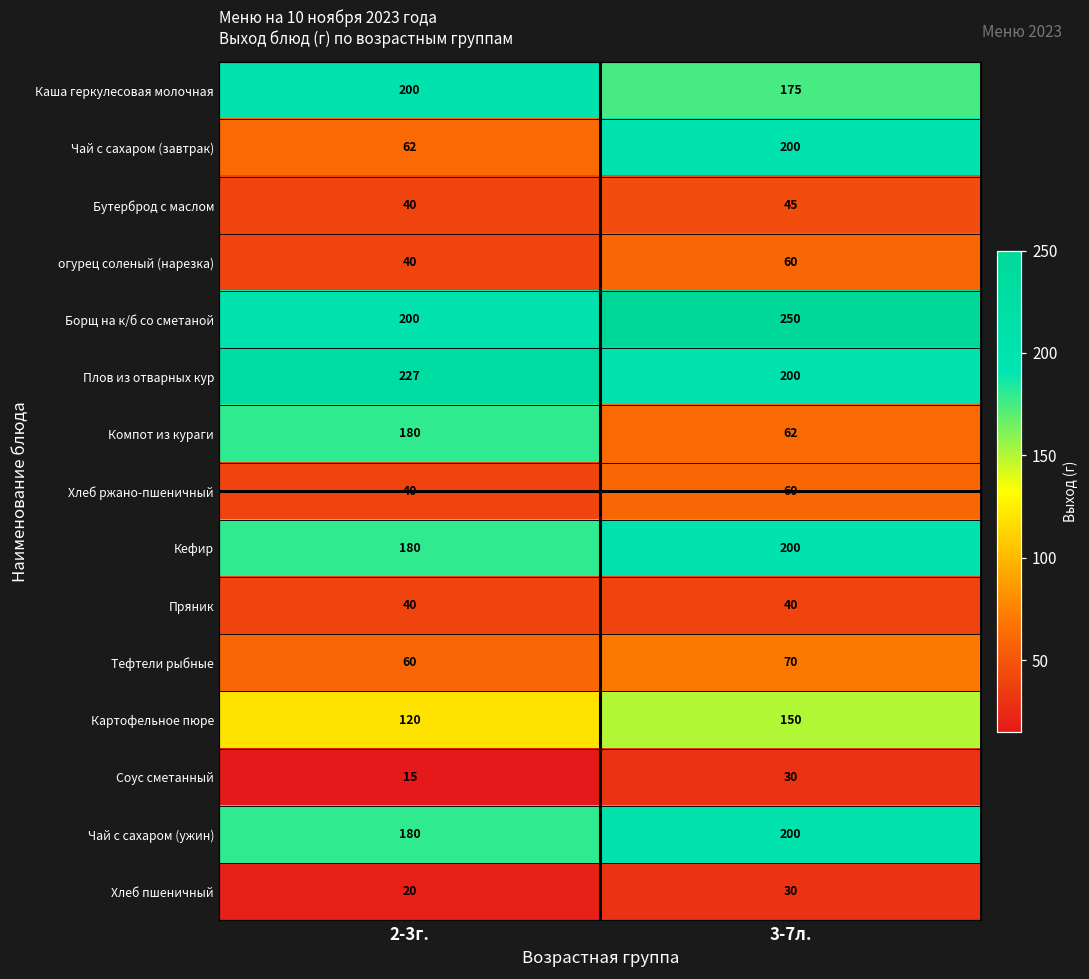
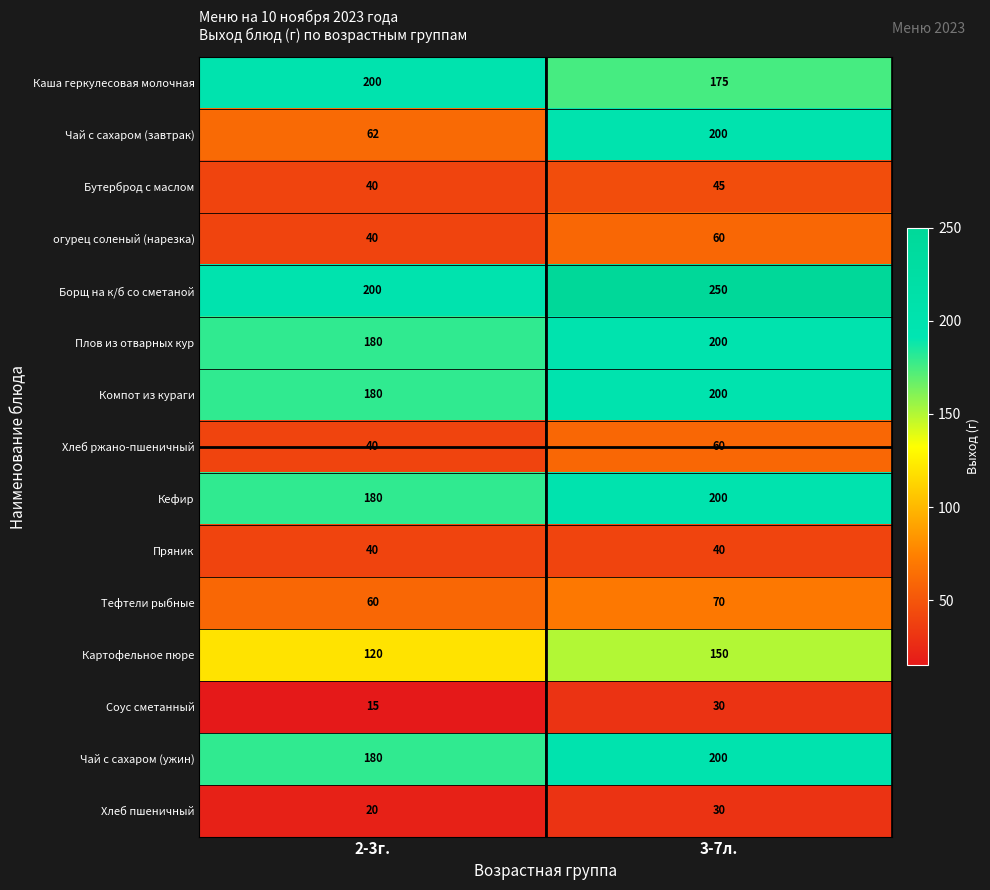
  {
    "Каша геркулесовая молочная": {
      "2-3г.": 200,
      "3-7л.": 175
    },
    "Чай с сахаром (завтрак)": {
      "2-3г.": 62,
      "3-7л.": 200
    },
    "Бутерброд с маслом": {
      "2-3г.": 40,
      "3-7л.": 45
    },
    "огурец соленый (нарезка)": {
      "2-3г.": 40,
      "3-7л.": 60
    },
    "Борщ на к/б со сметаной": {
      "2-3г.": 200,
      "3-7л.": 250
    },
    "Плов из отварных кур": {
-     "2-3г.": 227,
+     "2-3г.": 180,
      "3-7л.": 200
    },
    "Компот из кураги": {
      "2-3г.": 180,
-     "3-7л.": 62
+     "3-7л.": 200
    },
    "Хлеб ржано-пшеничный": {
      "2-3г.": 40,
      "3-7л.": 60
    },
    "Кефир": {
      "2-3г.": 180,
      "3-7л.": 200
    },
    "Пряник": {
      "2-3г.": 40,
      "3-7л.": 40
    },
    "Тефтели рыбные": {
      "2-3г.": 60,
      "3-7л.": 70
    },
    "Картофельное пюре": {
      "2-3г.": 120,
      "3-7л.": 150
    },
    "Соус сметанный": {
      "2-3г.": 15,
      "3-7л.": 30
    },
    "Чай с сахаром (ужин)": {
      "2-3г.": 180,
      "3-7л.": 200
    },
    "Хлеб пшеничный": {
      "2-3г.": 20,
      "3-7л.": 30
    }
  }
